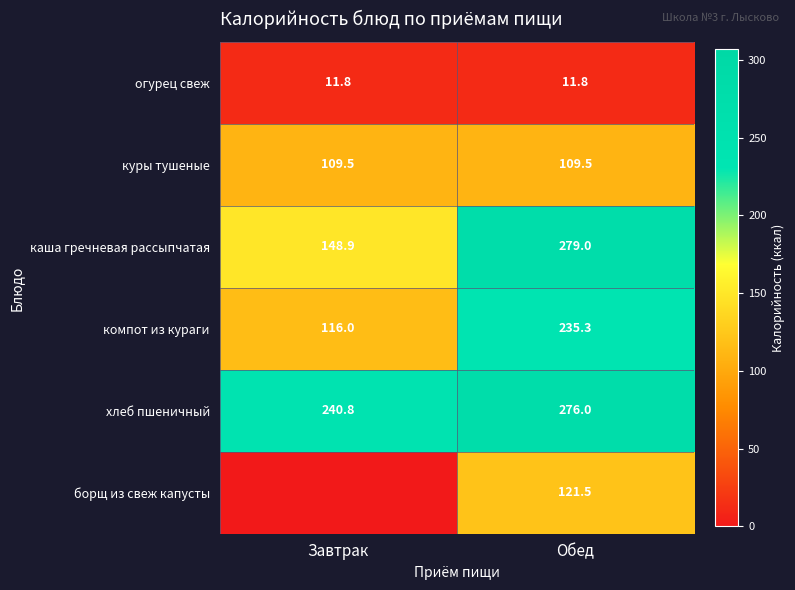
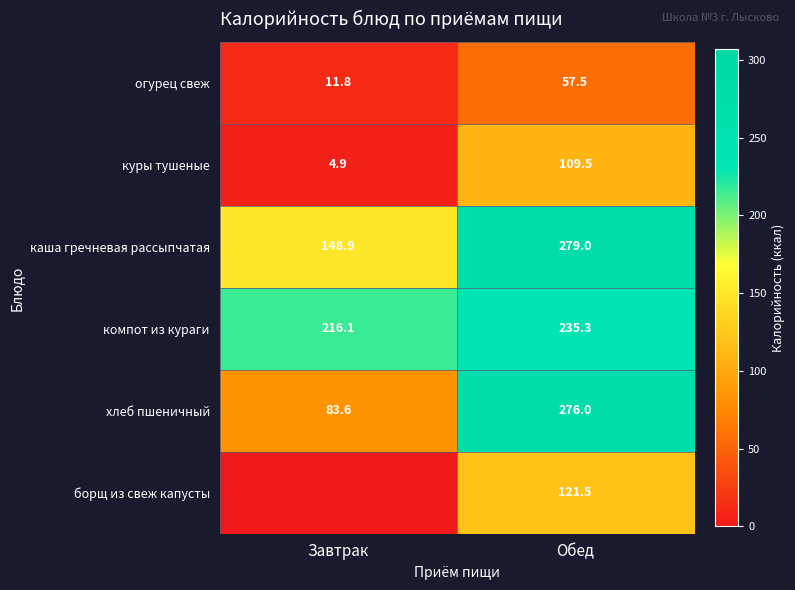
  {
    "огурец свеж": {
      "Завтрак": 11.8,
-     "Обед": 11.8
+     "Обед": 57.5
    },
    "куры тушеные": {
-     "Завтрак": 109.5,
+     "Завтрак": 4.9,
      "Обед": 109.5
    },
    "каша гречневая рассыпчатая": {
      "Завтрак": 148.9,
      "Обед": 279.0
    },
    "компот из кураги": {
-     "Завтрак": 116.0,
+     "Завтрак": 216.1,
      "Обед": 235.3
    },
    "хлеб пшеничный": {
-     "Завтрак": 240.8,
+     "Завтрак": 83.6,
      "Обед": 276.0
    },
    "борщ из свеж капусты": {
      "Обед": 121.5
    }
  }
